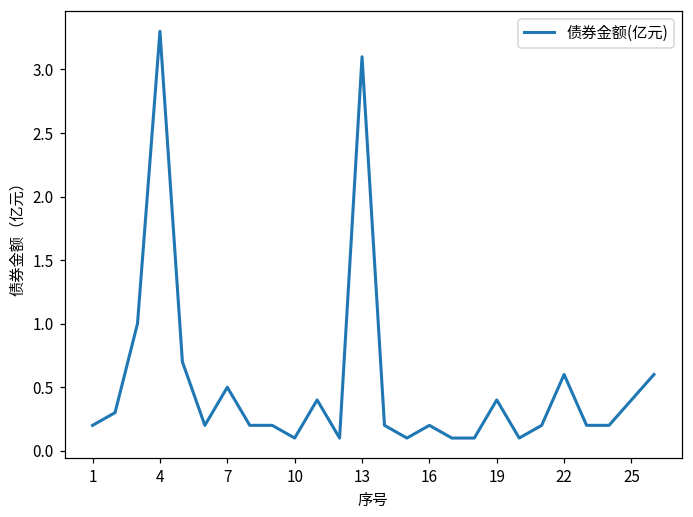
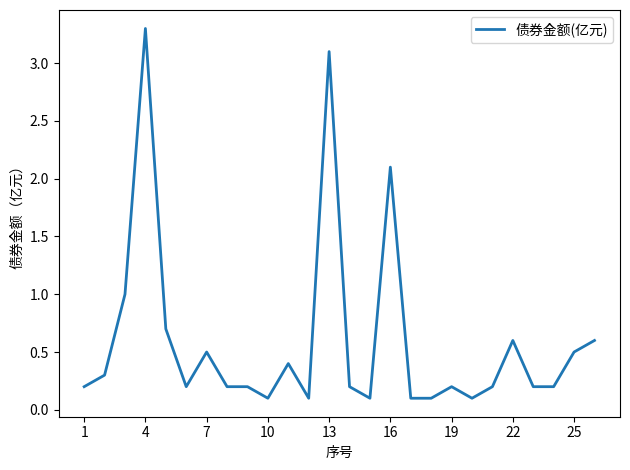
  {
    "1": 0.2,
    "4": 3.3,
    "7": 0.5,
    "10": 0.1,
    "13": 3.1,
-   "16": 0.2,
-   "19": 0.4,
+   "16": 2.1,
+   "19": 0.2,
    "22": 0.6,
-   "25": 0.4
+   "25": 0.5
  }
